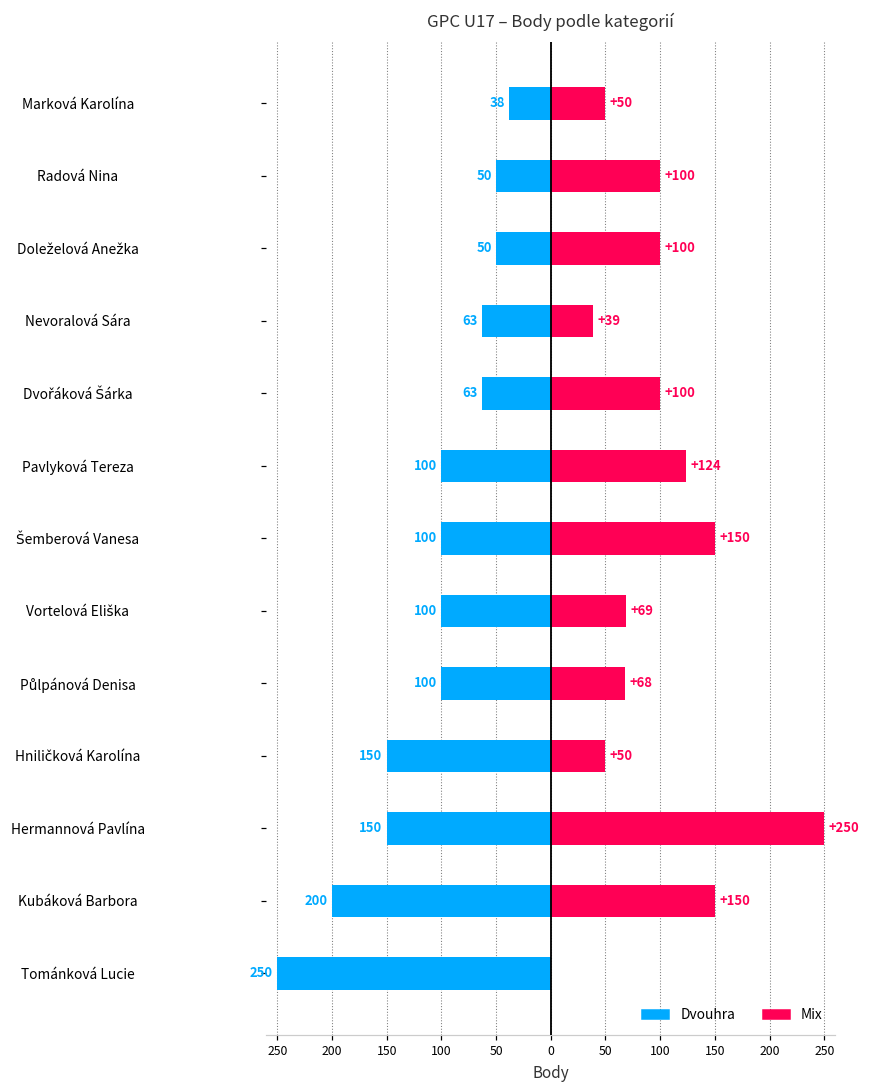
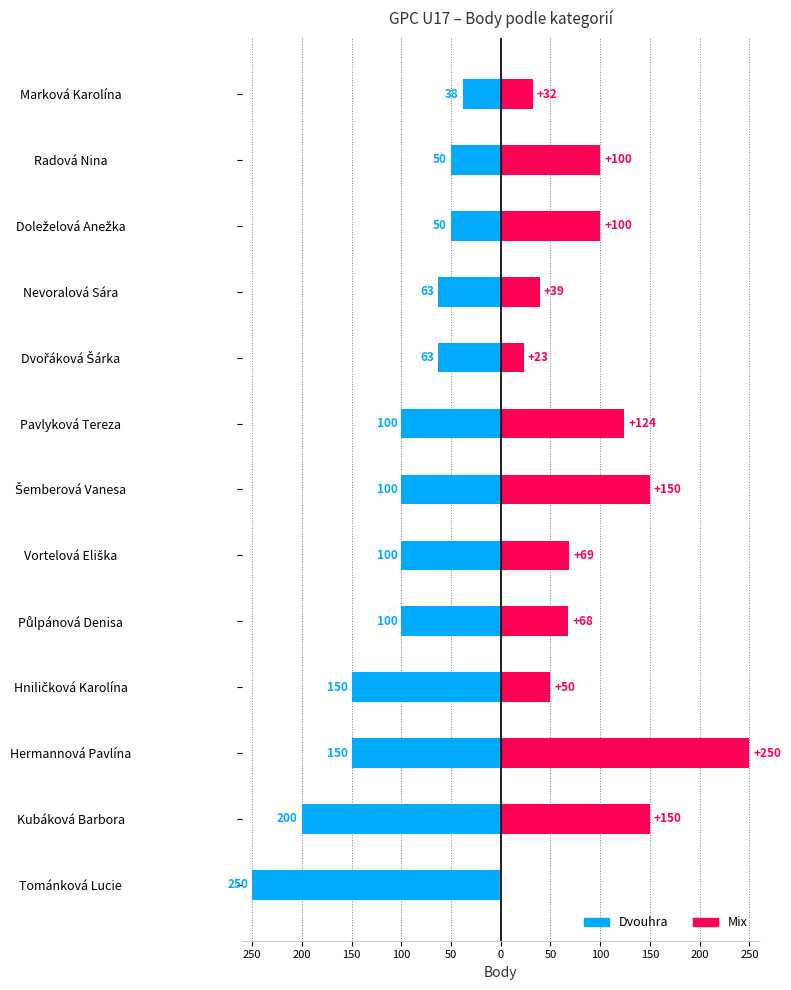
  {
    "Mix": {
-     "Marková Karolína": "+50",
+     "Marková Karolína": "+32",
      "Radová Nina": "+100",
      "Doleželová Anežka": "+100",
      "Nevoralová Sára": "+39",
-     "Dvořáková Šárka": "+100",
+     "Dvořáková Šárka": "+23",
      "Pavlyková Tereza": "+124",
      "Šemberová Vanesa": "+150",
      "Vortelová Eliška": "+69",
      "Půlpánová Denisa": "+68",
      "Hniličková Karolína": "+50",
      "Hermannová Pavlína": "+250",
      "Kubáková Barbora": "+150"
    }
  }
